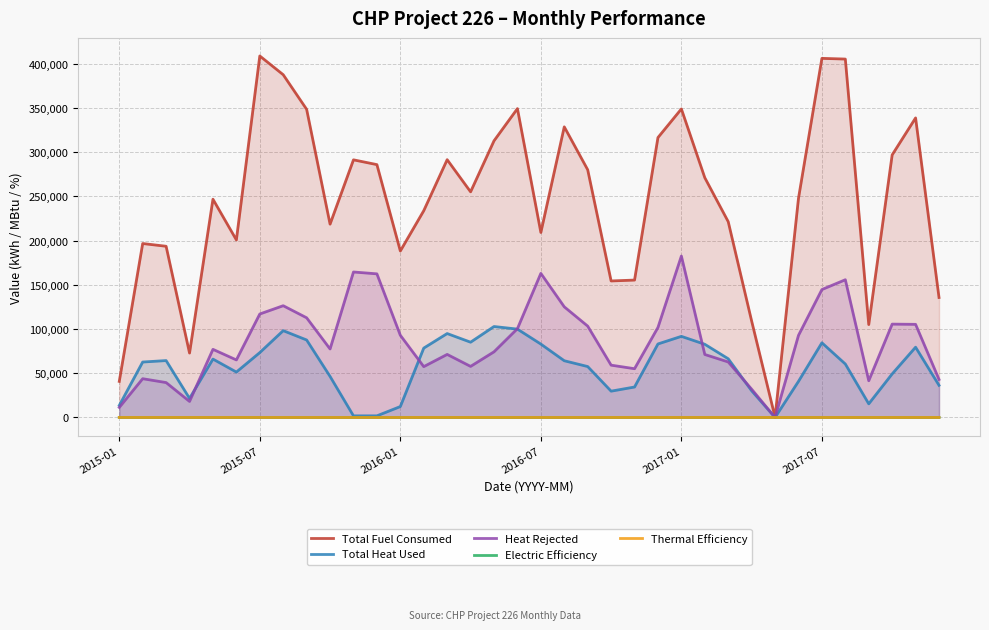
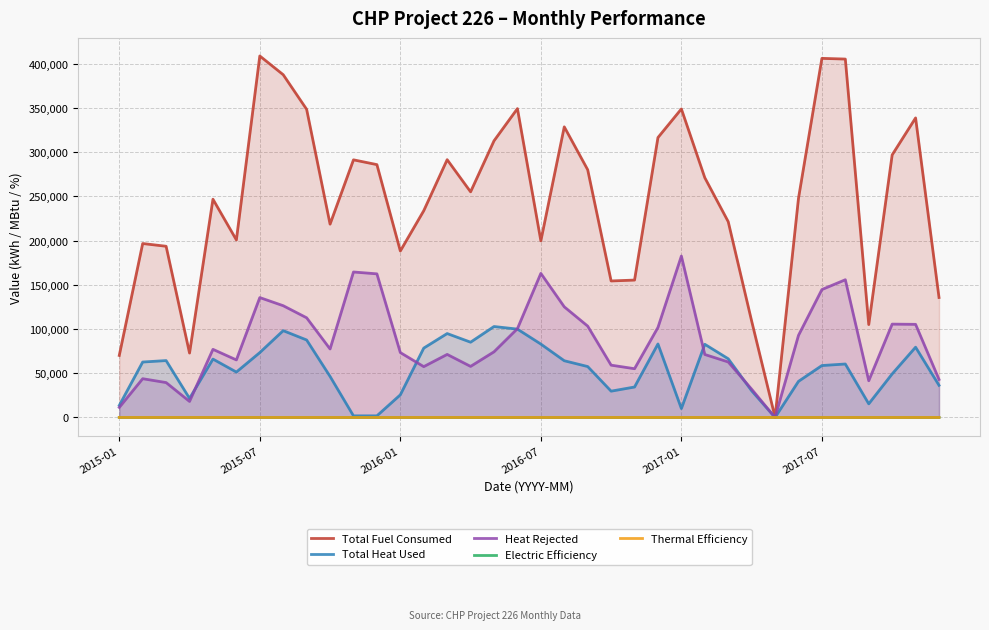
  {
    "Total Fuel Consumed": {
-     "2015-01": "40,000",
+     "2015-01": "70,000",
      "2015-07": "410,000",
      "2016-01": "190,000",
-     "2016-07": "210,000",
+     "2016-07": "200,000",
      "2017-01": "350,000",
      "2017-07": "410,000"
    },
    "Total Heat Used": {
      "2015-07": "70,000",
-     "2016-01": "10,000",
+     "2016-01": "30,000",
      "2016-07": "80,000",
-     "2017-01": "90,000",
-     "2017-07": "80,000"
+     "2017-01": "10,000",
+     "2017-07": "60,000"
    },
    "Heat Rejected": {
-     "2015-07": "120,000",
-     "2016-01": "90,000",
+     "2015-07": "140,000",
+     "2016-01": "70,000",
      "2016-07": "160,000",
      "2017-01": "180,000",
      "2017-07": "140,000"
    },
    "Thermal Efficiency": {
      "2015-01": "0",
      "2015-07": "0",
      "2016-01": "0",
      "2016-07": "0",
      "2017-01": "0",
      "2017-07": "0"
    }
  }
